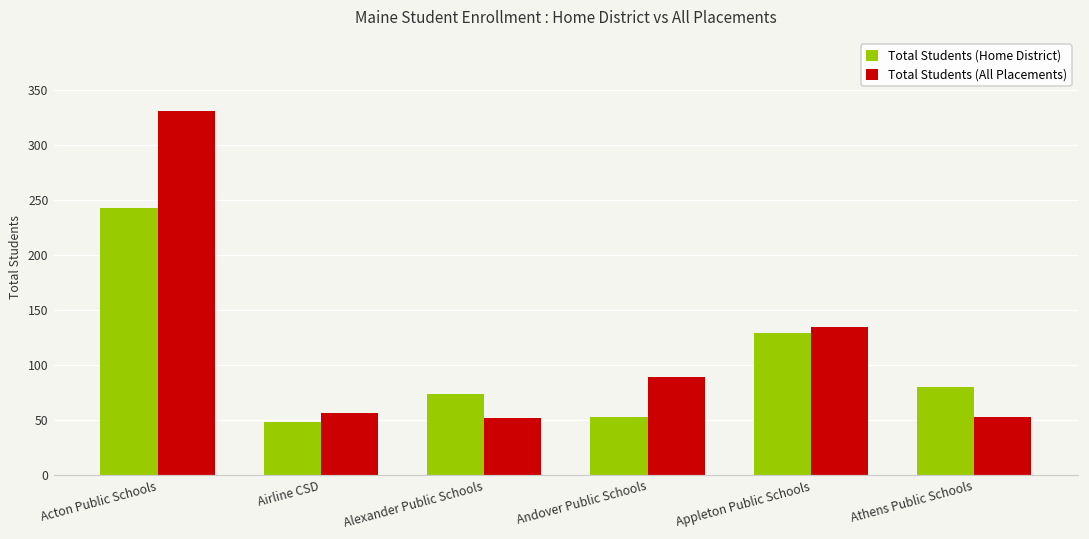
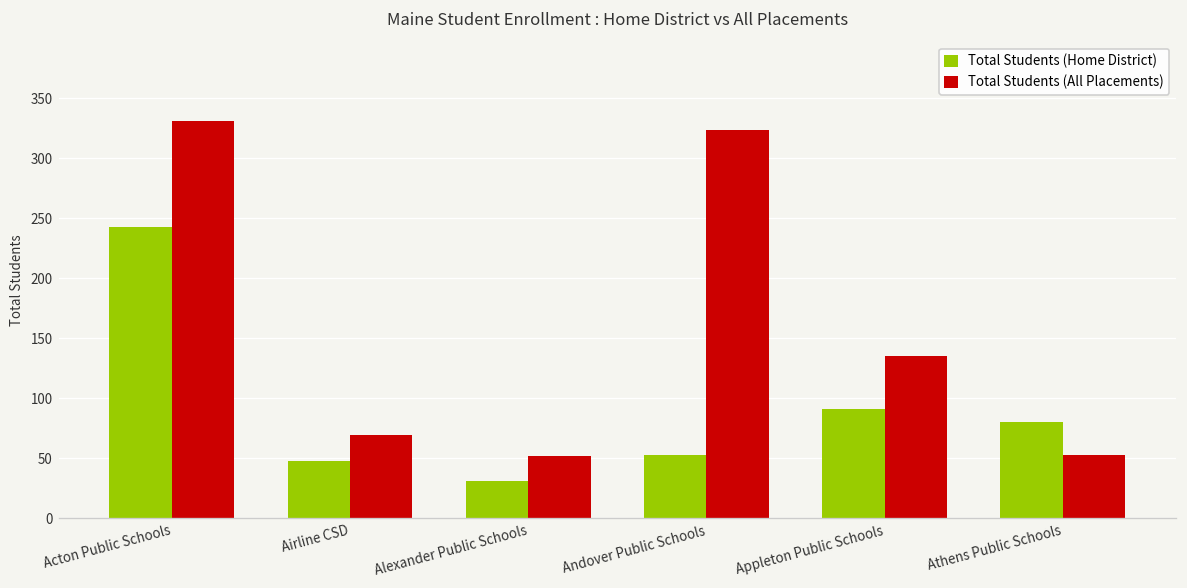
  {
    "Total Students (Home District)": {
      "Acton Public Schools": 240,
      "Airline CSD": 50,
-     "Alexander Public Schools": 70,
+     "Alexander Public Schools": 30,
      "Andover Public Schools": 50,
-     "Appleton Public Schools": 130,
+     "Appleton Public Schools": 90,
      "Athens Public Schools": 80
    },
    "Total Students (All Placements)": {
      "Acton Public Schools": 330,
-     "Airline CSD": 60,
+     "Airline CSD": 70,
      "Alexander Public Schools": 50,
-     "Andover Public Schools": 90,
+     "Andover Public Schools": 320,
      "Appleton Public Schools": 140,
      "Athens Public Schools": 50
    }
  }
